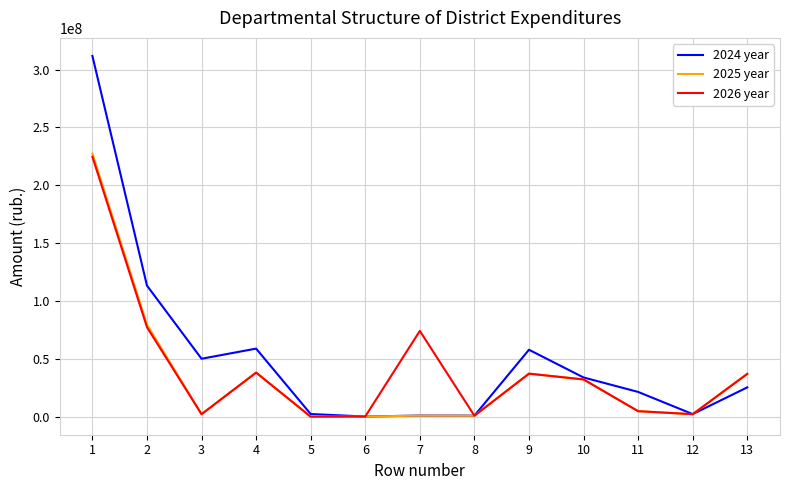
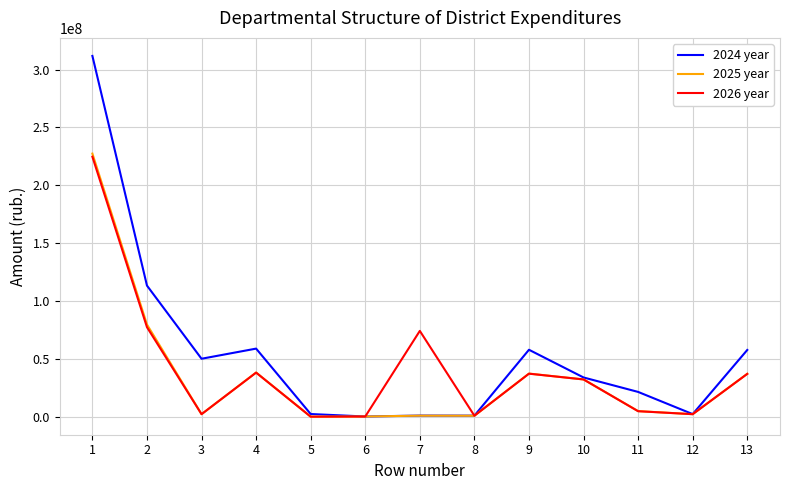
  {
    "2024 year": {
      "1": 312000000,
      "2": 113000000,
      "3": 50000000,
      "4": 59000000,
      "5": 2000000,
      "9": 58000000,
      "11": 21000000,
-     "13": 25000000
+     "13": 58000000
    },
    "2025 year": {
      "1": 227000000,
      "2": 80000000
    },
    "2026 year": {
      "1": 225000000,
      "2": 77000000,
      "7": 74000000
    }
  }
